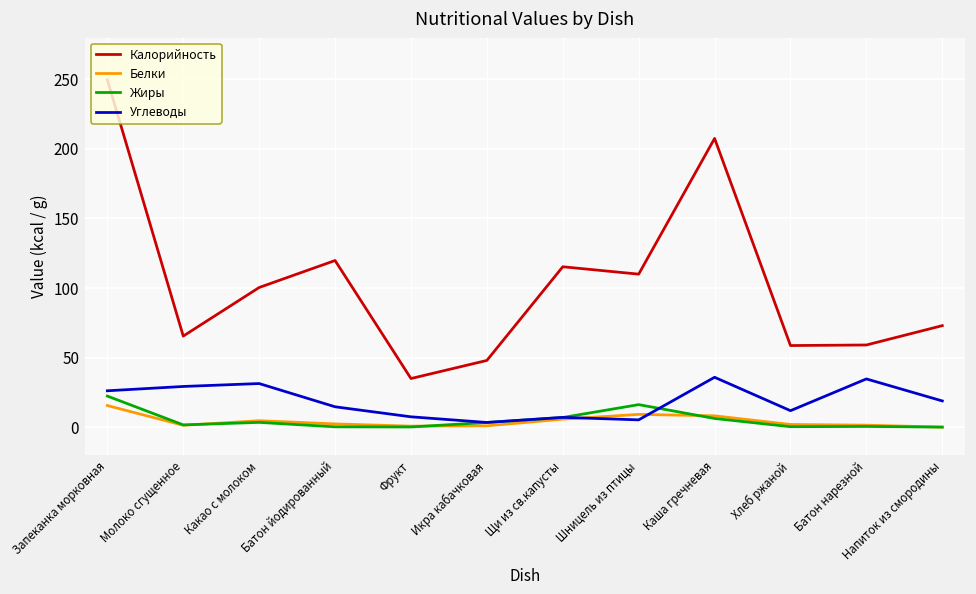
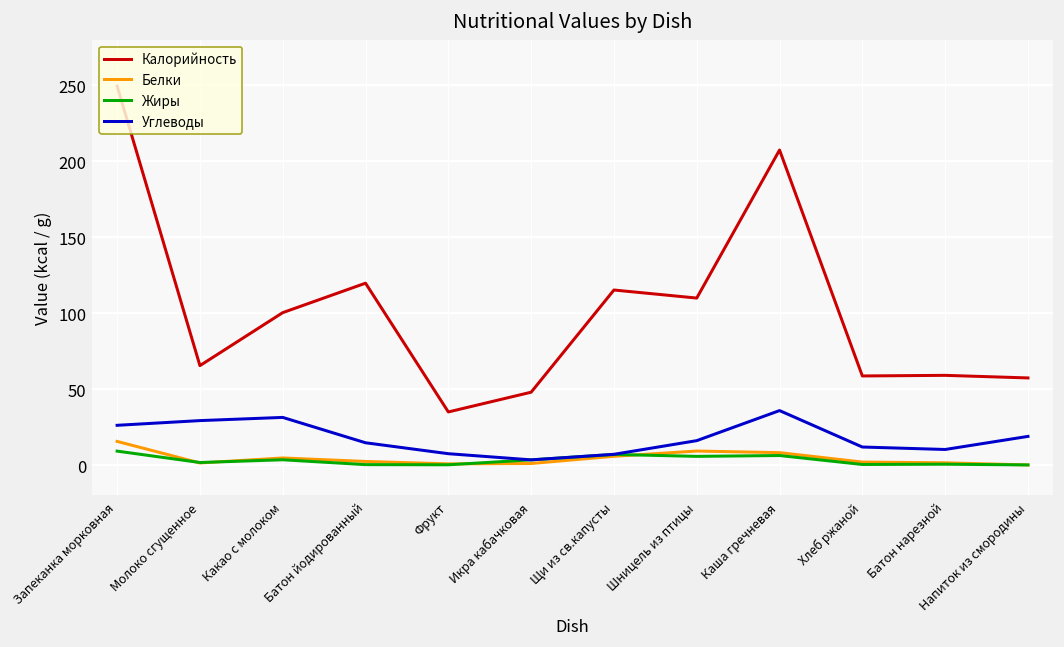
  {
    "Калорийность": {
      "Молоко сгущенное": 66,
      "Какао с молоком": 100,
      "Батон йодированный": 120,
      "Фрукт": 35,
      "Икра кабачковая": 48,
      "Щи из св.капусты": 115,
      "Шницель из птицы": 110,
      "Каша гречневая": 208,
      "Хлеб ржаной": 59,
      "Батон нарезной": 59,
-     "Напиток из смородины": 73
+     "Напиток из смородины": 57
    },
    "Белки": {
      "Запеканка морковная": 16,
      "Батон йодированный": 2,
      "Икра кабачковая": 1,
      "Шницель из птицы": 9
    },
    "Жиры": {
-     "Запеканка морковная": 22,
+     "Запеканка морковная": 9,
      "Батон йодированный": 0,
-     "Шницель из птицы": 16
+     "Шницель из птицы": 6
    },
    "Углеводы": {
      "Запеканка морковная": 26,
      "Молоко сгущенное": 29,
      "Какао с молоком": 31,
      "Батон йодированный": 15,
      "Фрукт": 8,
-     "Шницель из птицы": 5,
+     "Шницель из птицы": 16,
      "Каша гречневая": 36,
      "Хлеб ржаной": 12,
-     "Батон нарезной": 35,
+     "Батон нарезной": 10,
      "Напиток из смородины": 19
    }
  }
